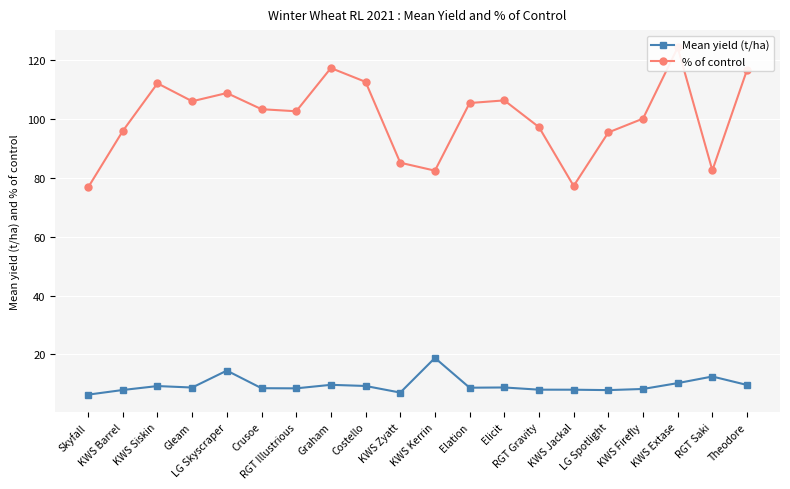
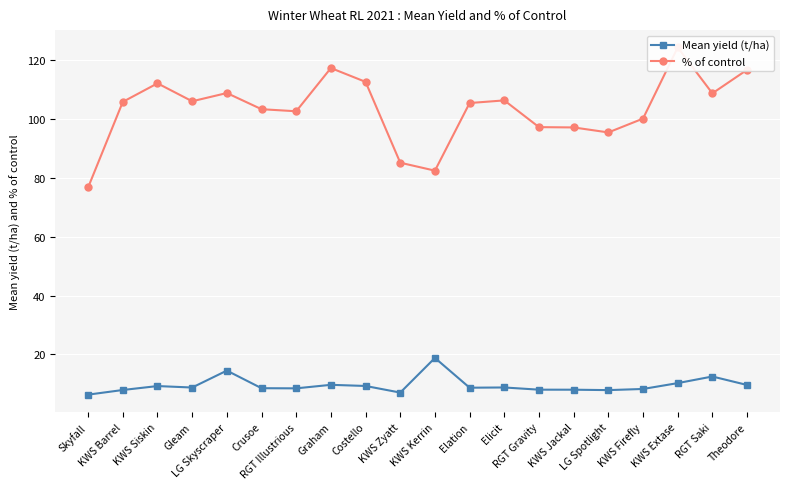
  {
    "Mean yield (t/ha)": {
      "Skyfall": 6,
      "KWS Barrel": 8,
      "KWS Siskin": 9,
      "Gleam": 9,
      "LG Skyscraper": 14,
      "Crusoe": 9,
      "RGT Illustrious": 8,
      "Graham": 10,
      "Costello": 9,
      "KWS Zyatt": 7,
      "KWS Kerrin": 19,
      "Elation": 9,
      "Elicit": 9,
      "RGT Gravity": 8,
      "KWS Jackal": 8,
      "LG Spotlight": 8,
      "KWS Firefly": 8,
      "KWS Extase": 10,
      "RGT Saki": 12,
      "Theodore": 10
    },
    "% of control": {
      "Skyfall": 77,
-     "KWS Barrel": 96,
+     "KWS Barrel": 106,
      "KWS Siskin": 112,
      "Gleam": 106,
      "LG Skyscraper": 109,
      "Crusoe": 103,
      "RGT Illustrious": 103,
      "Graham": 117,
      "Costello": 113,
      "KWS Zyatt": 85,
      "KWS Kerrin": 83,
      "Elation": 106,
      "Elicit": 106,
      "RGT Gravity": 97,
-     "KWS Jackal": 77,
+     "KWS Jackal": 97,
      "LG Spotlight": 96,
      "KWS Firefly": 100,
-     "RGT Saki": 83
+     "RGT Saki": 109
    }
  }
